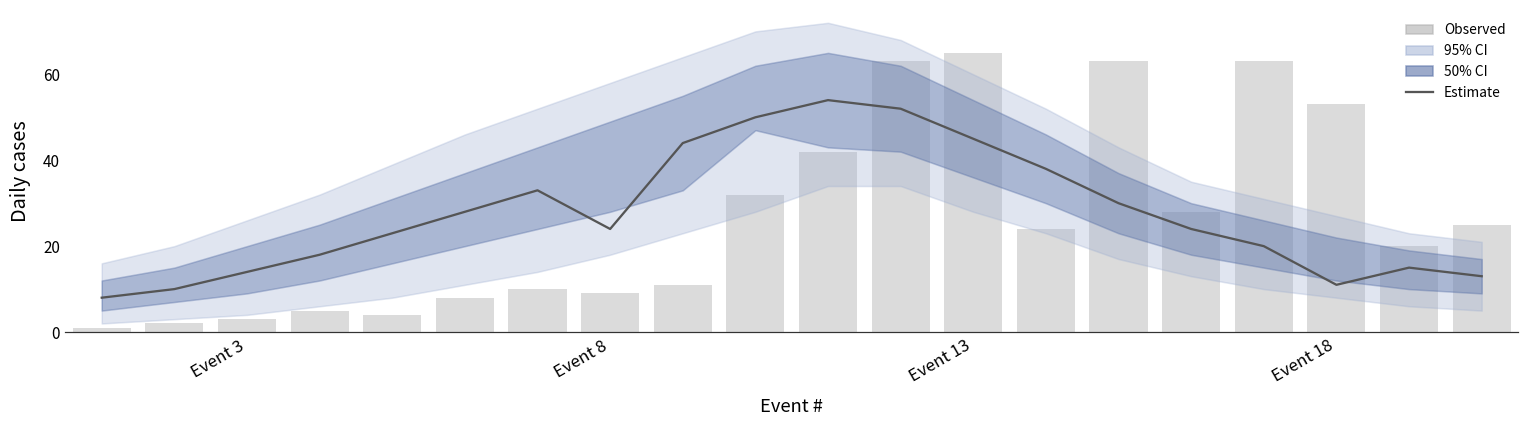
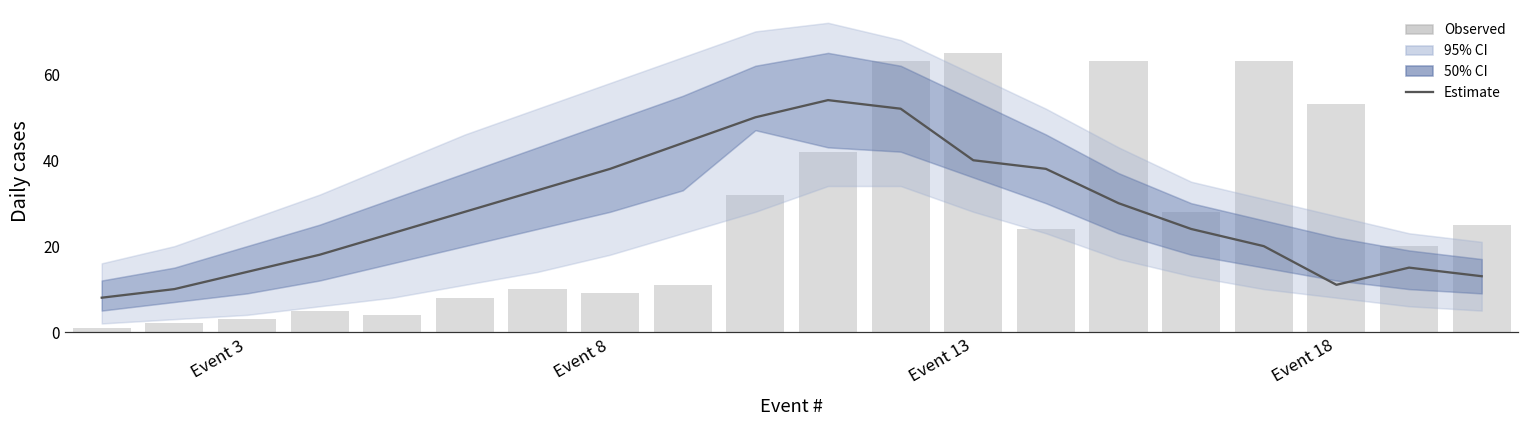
  {
    "Estimate": {
      "Event 3": 14,
-     "Event 8": 24,
-     "Event 13": 45,
+     "Event 8": 38,
+     "Event 13": 40,
      "Event 18": 11
    }
  }
